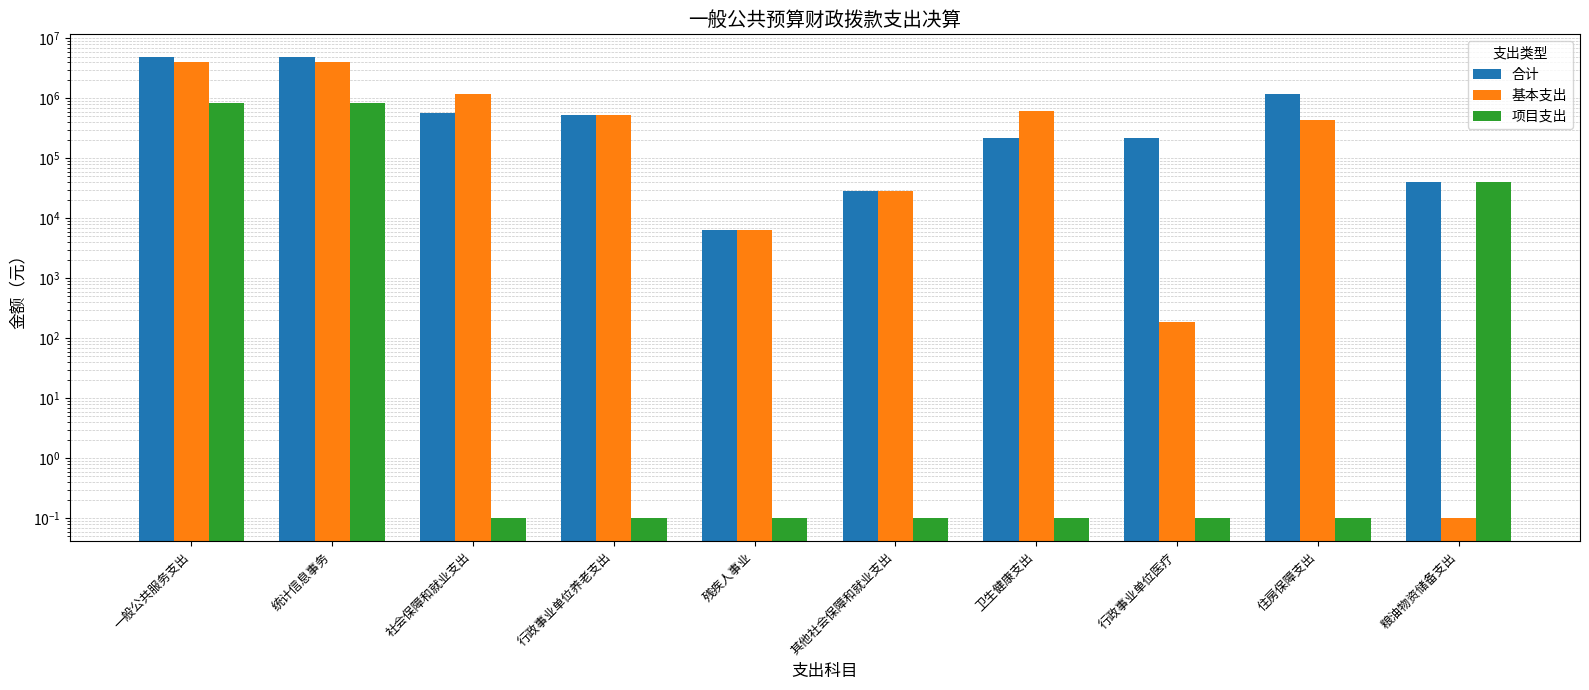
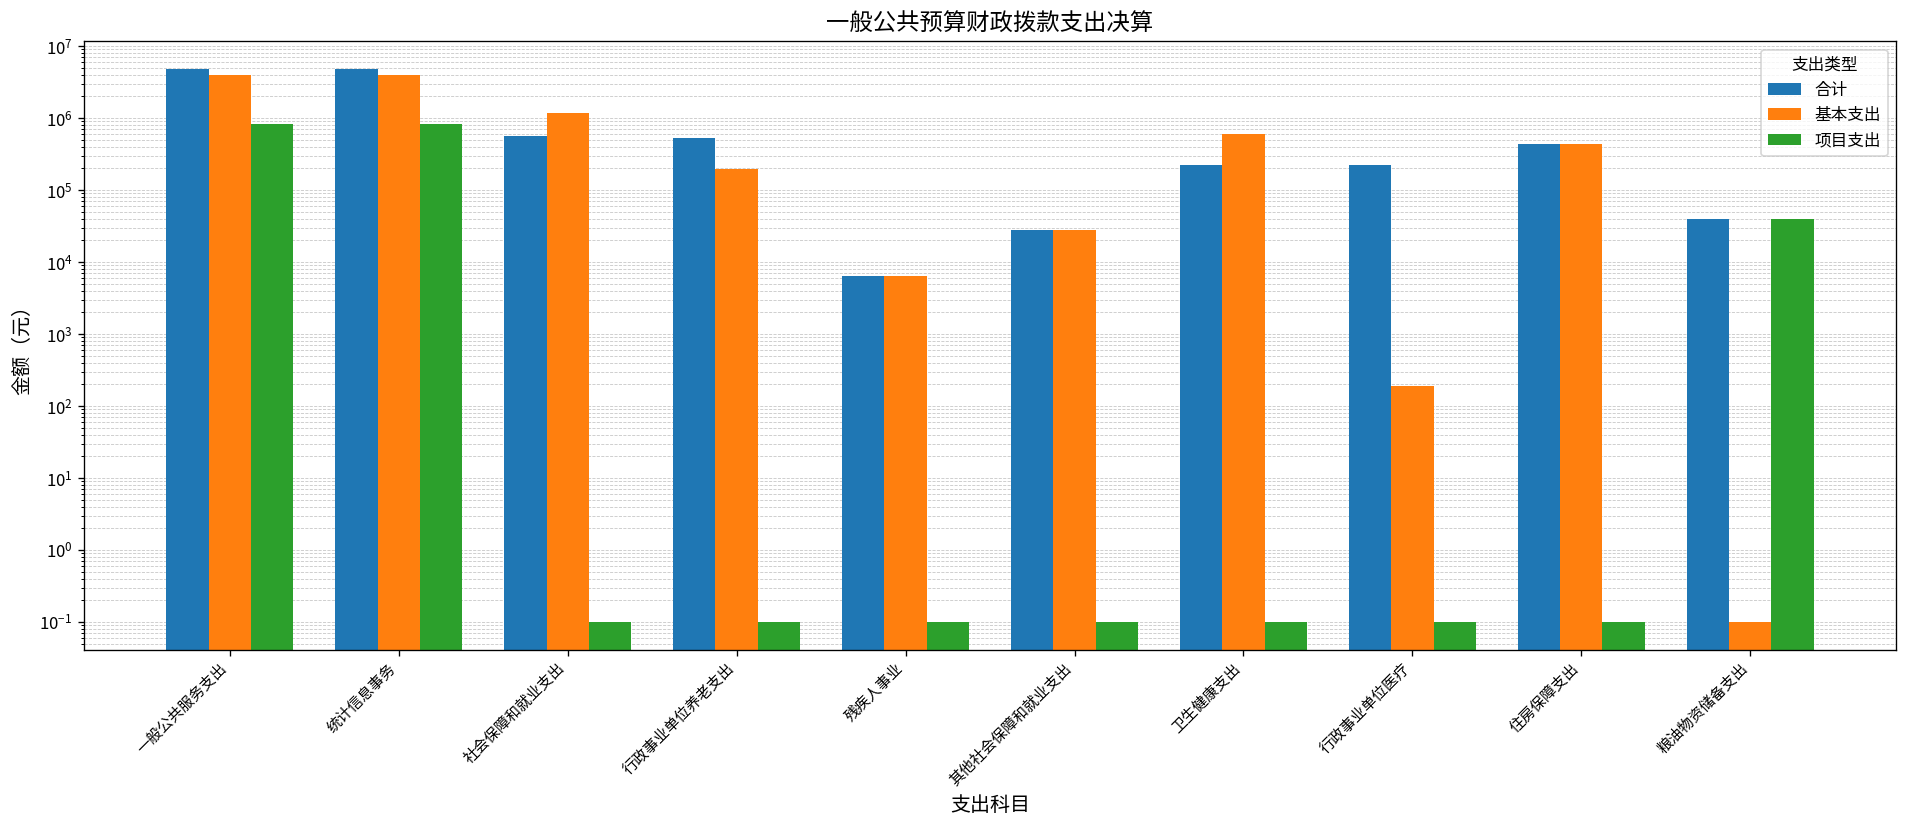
  {
    "合计": {
      "一般公共服务支出": 5000000,
      "统计信息事务": 5000000,
      "社会保障和就业支出": 600000,
      "行政事业单位养老支出": 500000,
      "残疾人事业": 6000,
      "其他社会保障和就业支出": 30000,
      "卫生健康支出": 220000,
      "行政事业单位医疗": 220000,
-     "住房保障支出": 1200000,
+     "住房保障支出": 400000,
      "粮油物资储备支出": 40000
    },
    "基本支出": {
      "一般公共服务支出": 4000000,
      "统计信息事务": 4000000,
      "社会保障和就业支出": 1200000,
-     "行政事业单位养老支出": 500000,
+     "行政事业单位养老支出": 200000,
      "残疾人事业": 6000,
      "其他社会保障和就业支出": 30000,
      "卫生健康支出": 600000,
      "行政事业单位医疗": 190,
      "住房保障支出": 400000,
      "粮油物资储备支出": 0.10
    },
    "项目支出": {
      "一般公共服务支出": 800000,
      "统计信息事务": 800000,
      "社会保障和就业支出": 0.10,
      "行政事业单位养老支出": 0.10,
      "残疾人事业": 0.10,
      "其他社会保障和就业支出": 0.10,
      "卫生健康支出": 0.10,
      "行政事业单位医疗": 0.10,
      "住房保障支出": 0.10,
      "粮油物资储备支出": 40000
    }
  }
